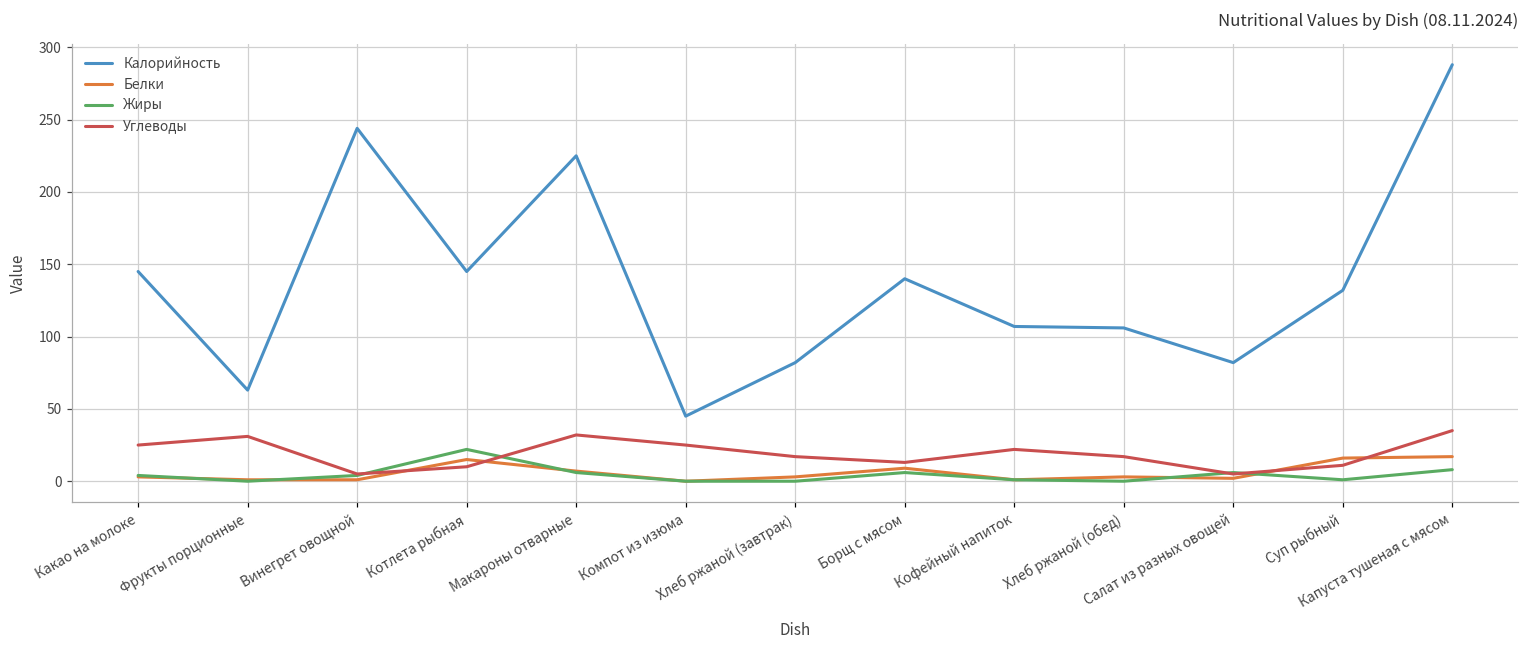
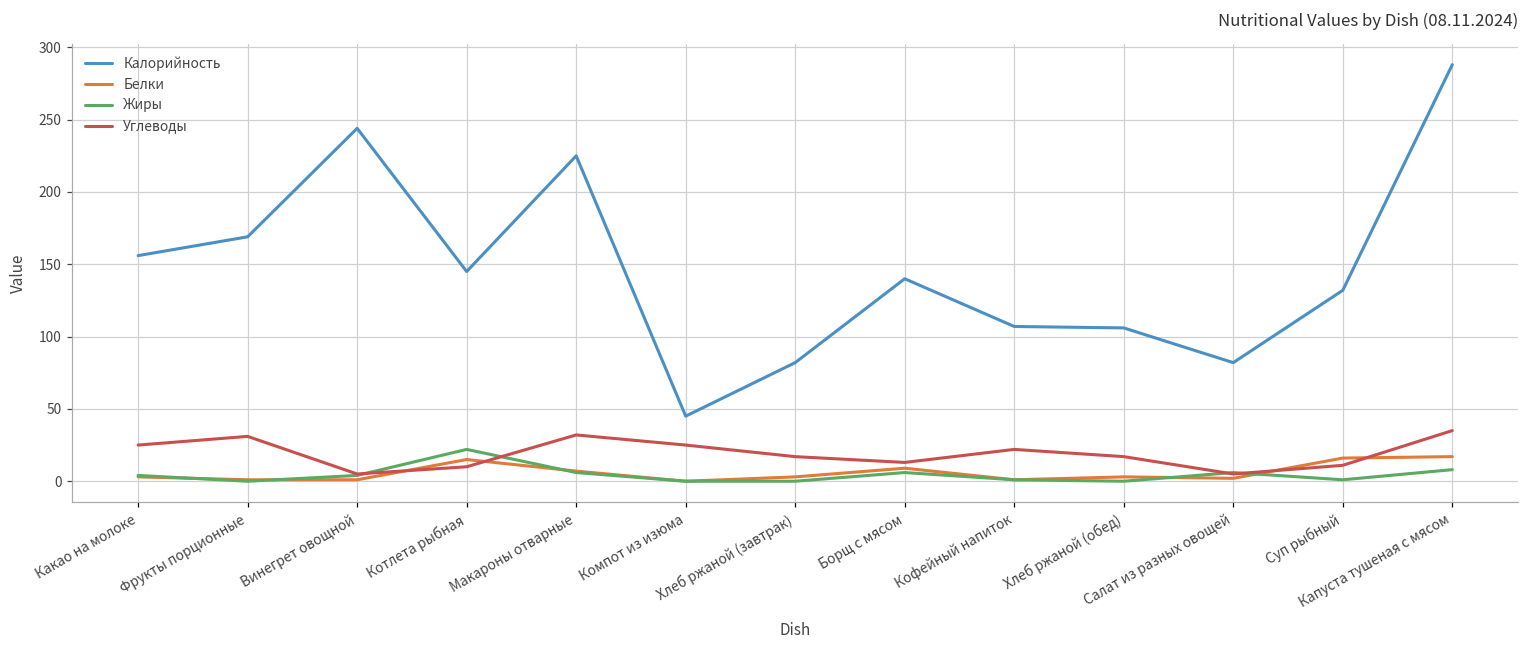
  {
    "Калорийность": {
-     "Какао на молоке": 145,
-     "Фрукты порционные": 63,
+     "Какао на молоке": 156,
+     "Фрукты порционные": 169,
      "Винегрет овощной": 244,
      "Котлета рыбная": 145,
      "Макароны отварные": 225,
      "Компот из изюма": 45,
      "Хлеб ржаной (завтрак)": 82,
      "Борщ с мясом": 140,
      "Кофейный напиток": 107,
      "Хлеб ржаной (обед)": 106,
      "Салат из разных овощей": 82,
      "Суп рыбный": 132,
      "Капуста тушеная с мясом": 288
    },
    "Жиры": {
      "Котлета рыбная": 22,
      "Хлеб ржаной (завтрак)": 0,
      "Борщ с мясом": 6,
      "Хлеб ржаной (обед)": 0,
      "Суп рыбный": 1,
      "Капуста тушеная с мясом": 8
    }
  }
